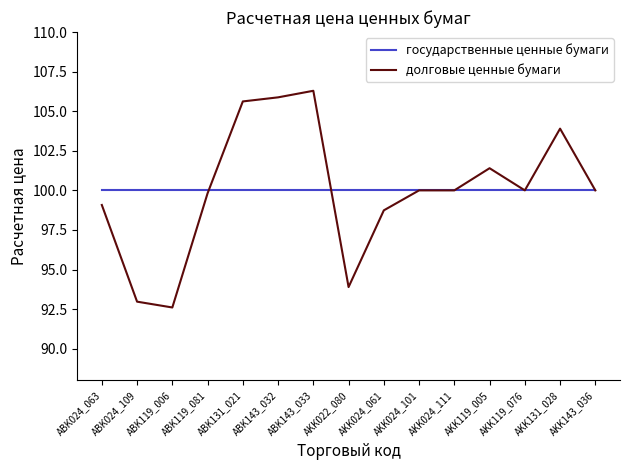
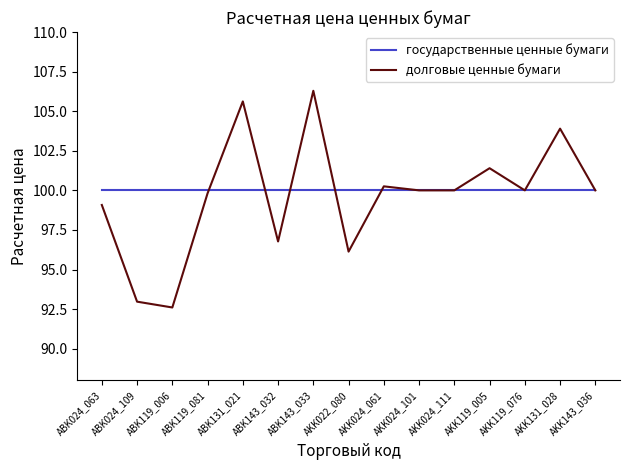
  {
    "государственные ценные бумаги": {
      "ABK024_063": 100.0,
      "ABK024_109": 100.0,
      "ABK119_006": 100.0,
      "ABK119_081": 100.0,
      "ABK131_021": 100.0,
      "ABK143_032": 100.0,
      "ABK143_033": 100.0,
      "AKK022_080": 100.0,
      "AKK024_061": 100.0,
      "AKK119_005": 100.0,
      "AKK131_028": 100.0
    },
    "долговые ценные бумаги": {
      "ABK024_063": 99.1,
      "ABK024_109": 93.0,
      "ABK119_006": 92.6,
      "ABK119_081": 99.8,
      "ABK131_021": 105.6,
-     "ABK143_032": 105.9,
+     "ABK143_032": 96.8,
      "ABK143_033": 106.3,
-     "AKK022_080": 93.9,
-     "AKK024_061": 98.7,
+     "AKK022_080": 96.1,
+     "AKK024_061": 100.3,
      "AKK119_005": 101.4,
      "AKK131_028": 103.9
    }
  }
